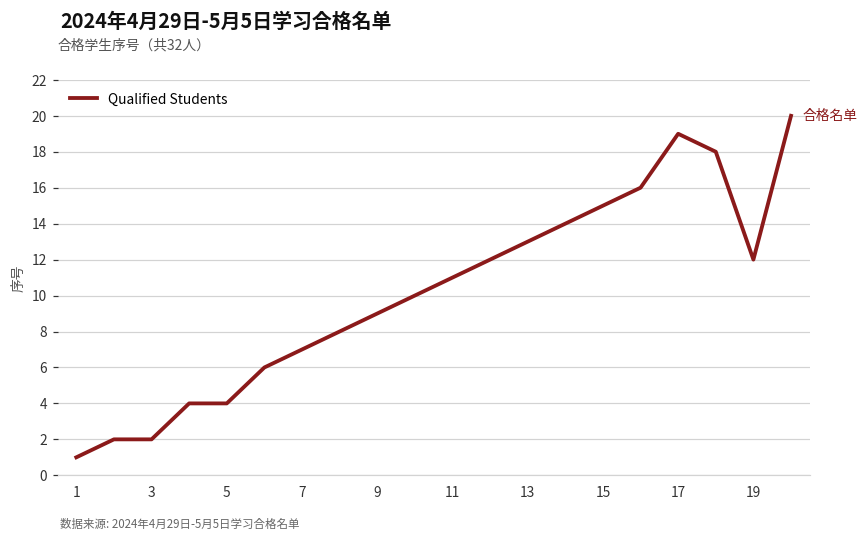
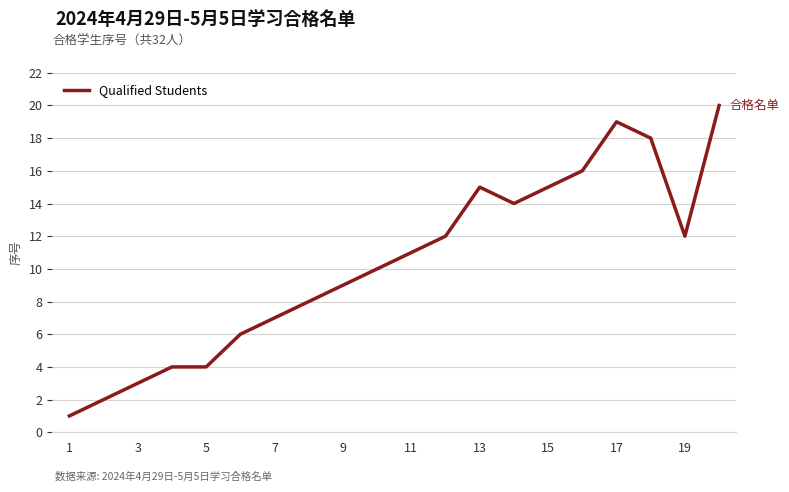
  {
    "1": 1,
-   "3": 2,
+   "3": 3,
    "5": 4,
    "7": 7,
    "9": 9,
    "11": 11,
-   "13": 13,
+   "13": 15,
    "15": 15,
    "17": 19,
    "19": 12
  }
